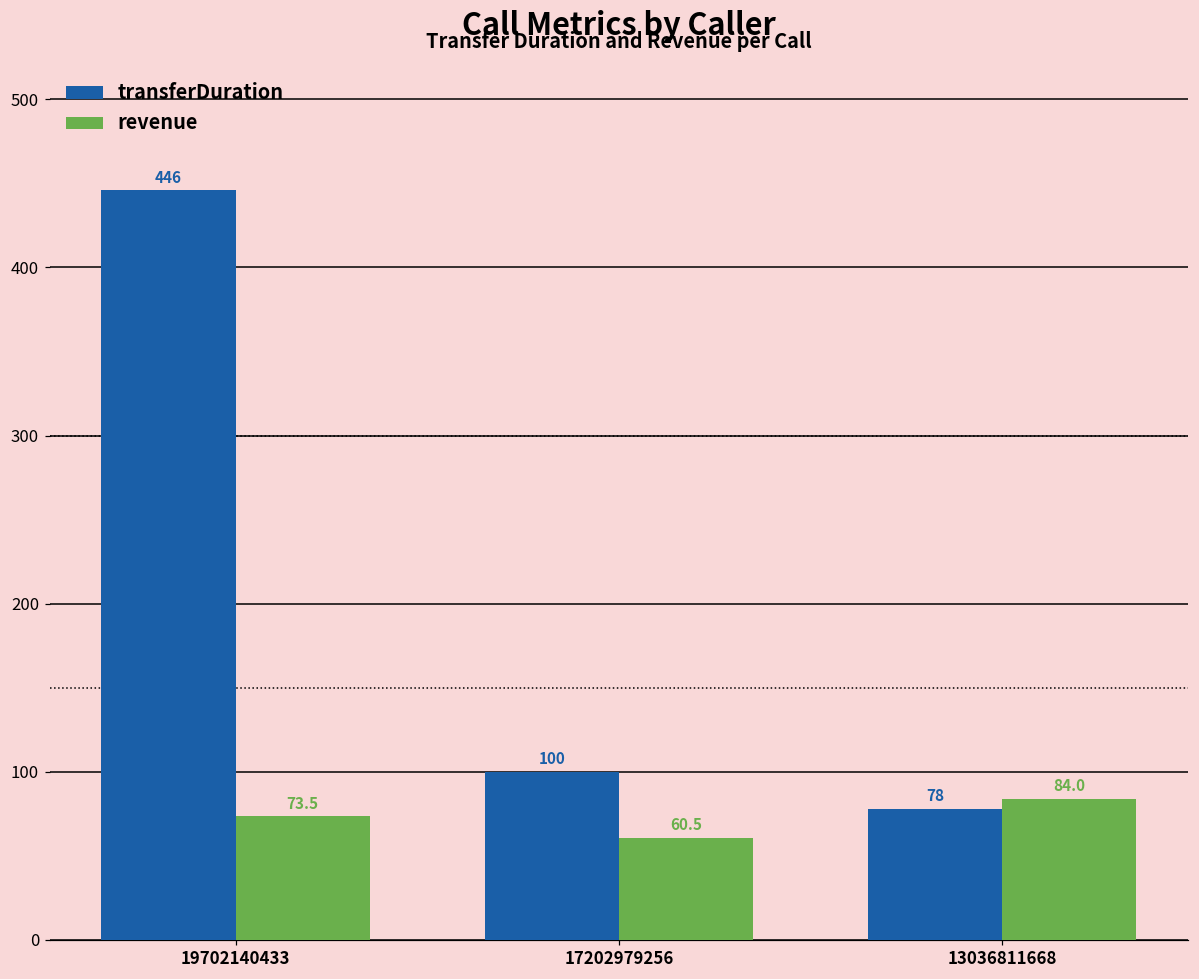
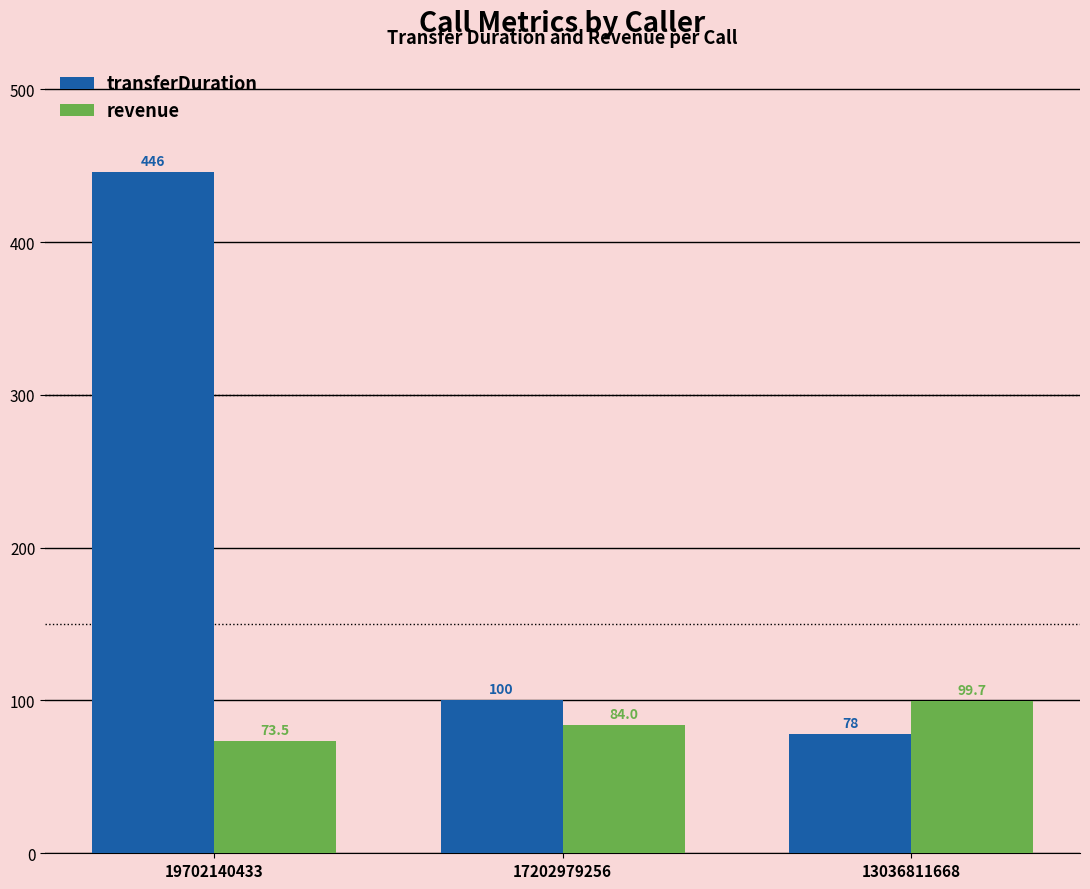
  {
    "transferDuration": {
      "19702140433": 446,
      "17202979256": 100,
      "13036811668": 78
    },
    "revenue": {
      "19702140433": 73.5,
-     "17202979256": 60.5,
-     "13036811668": 84.0
+     "17202979256": 84.0,
+     "13036811668": 99.7
    }
  }
